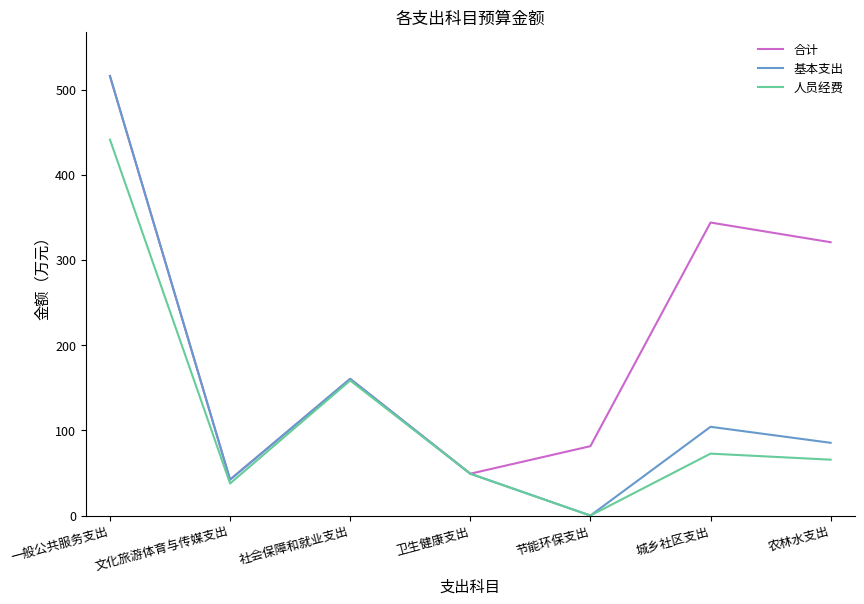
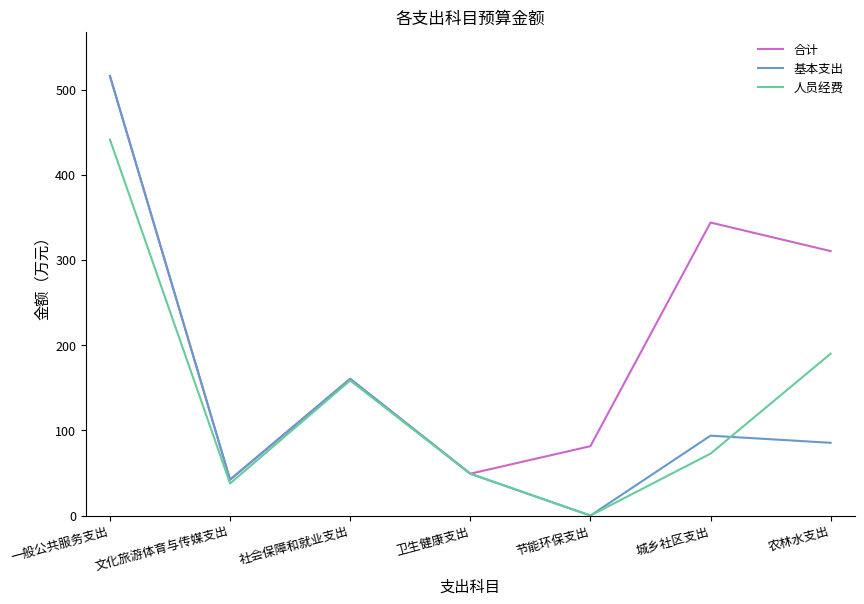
  {
    "合计": {
      "节能环保支出": 80,
      "城乡社区支出": 340,
-     "农林水支出": 320
+     "农林水支出": 310
    },
    "基本支出": {
-     "城乡社区支出": 100,
+     "城乡社区支出": 90,
      "农林水支出": 90
    },
    "人员经费": {
      "一般公共服务支出": 440,
      "文化旅游体育与传媒支出": 40,
      "城乡社区支出": 70,
-     "农林水支出": 70
+     "农林水支出": 190
    }
  }
